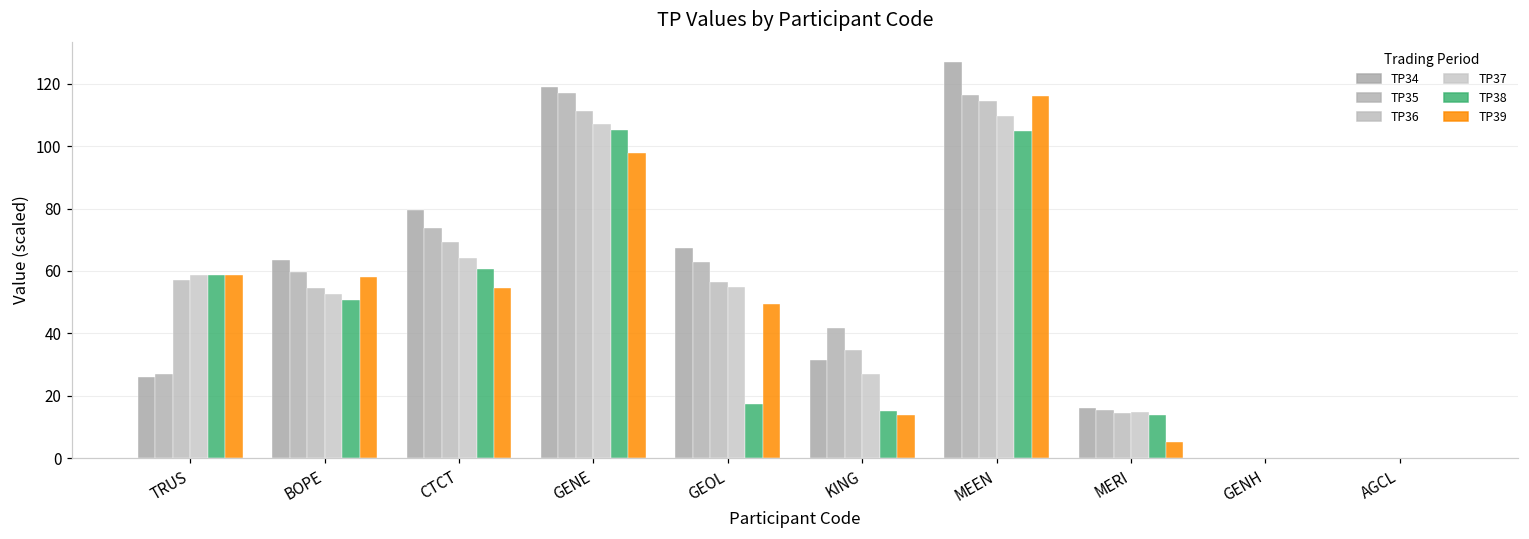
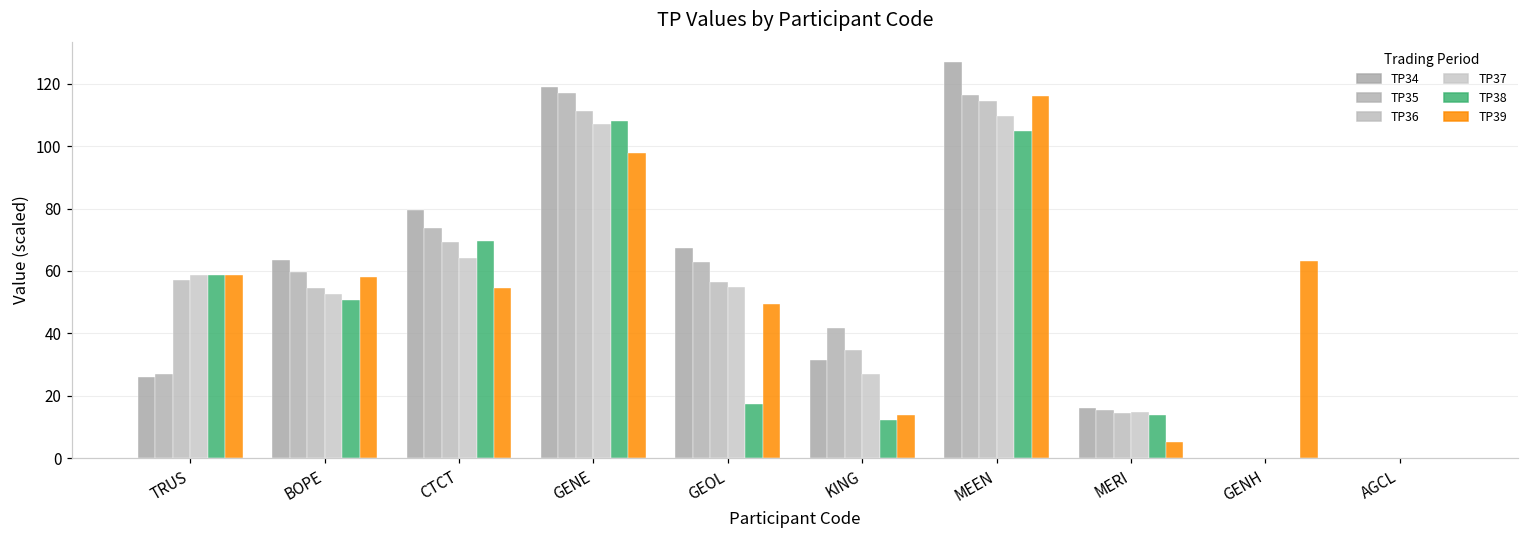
  {
    "TP38": {
      "TRUS": 59,
      "BOPE": 51,
-     "CTCT": 60,
-     "GENE": 105,
+     "CTCT": 69,
+     "GENE": 108,
      "GEOL": 17,
-     "KING": 15,
+     "KING": 12,
      "MEEN": 105,
      "MERI": 14
    },
    "TP39": {
      "TRUS": 59,
      "BOPE": 58,
      "CTCT": 55,
      "GENE": 98,
      "GEOL": 49,
      "KING": 14,
      "MEEN": 116,
      "MERI": 5,
-     "GENH": 0
+     "GENH": 63
    }
  }
